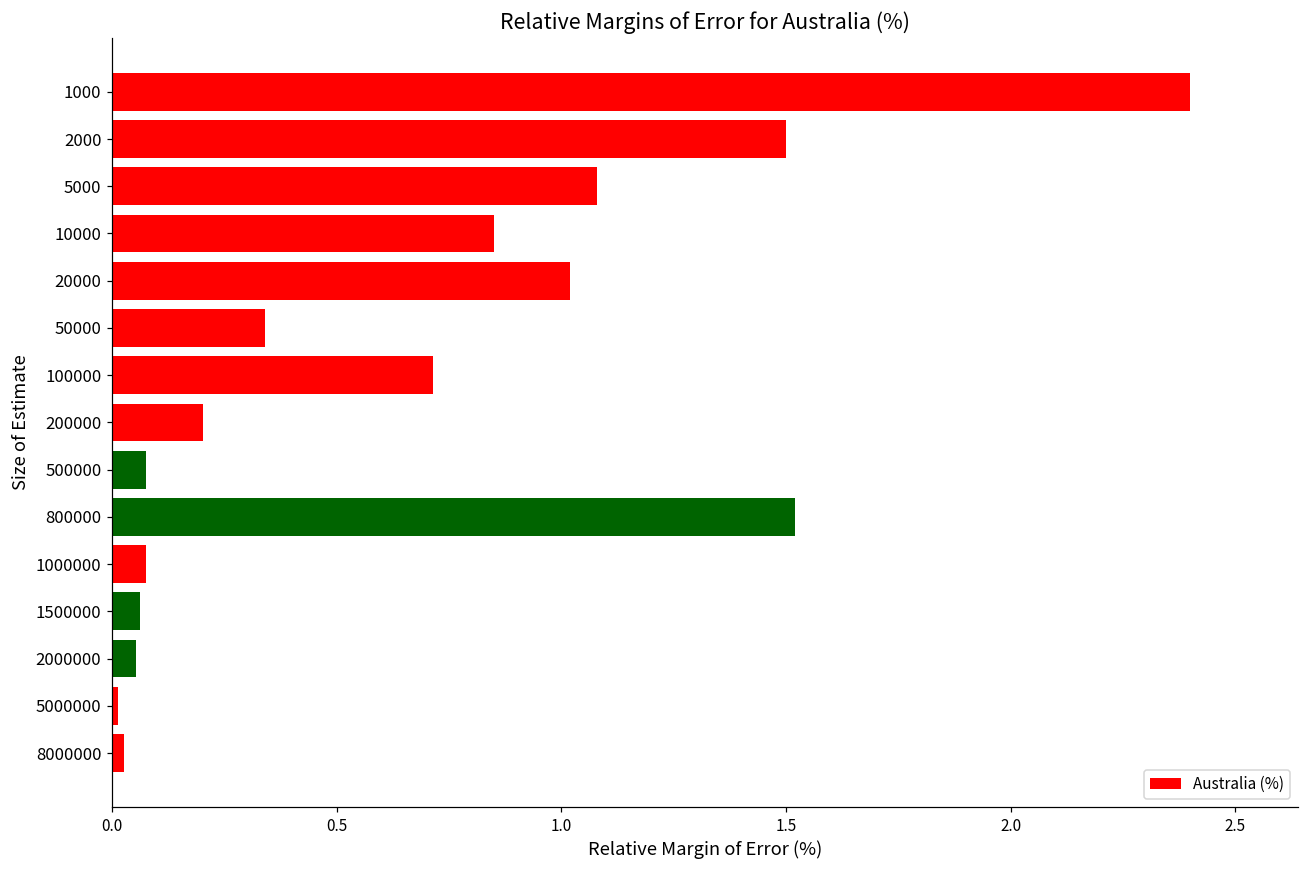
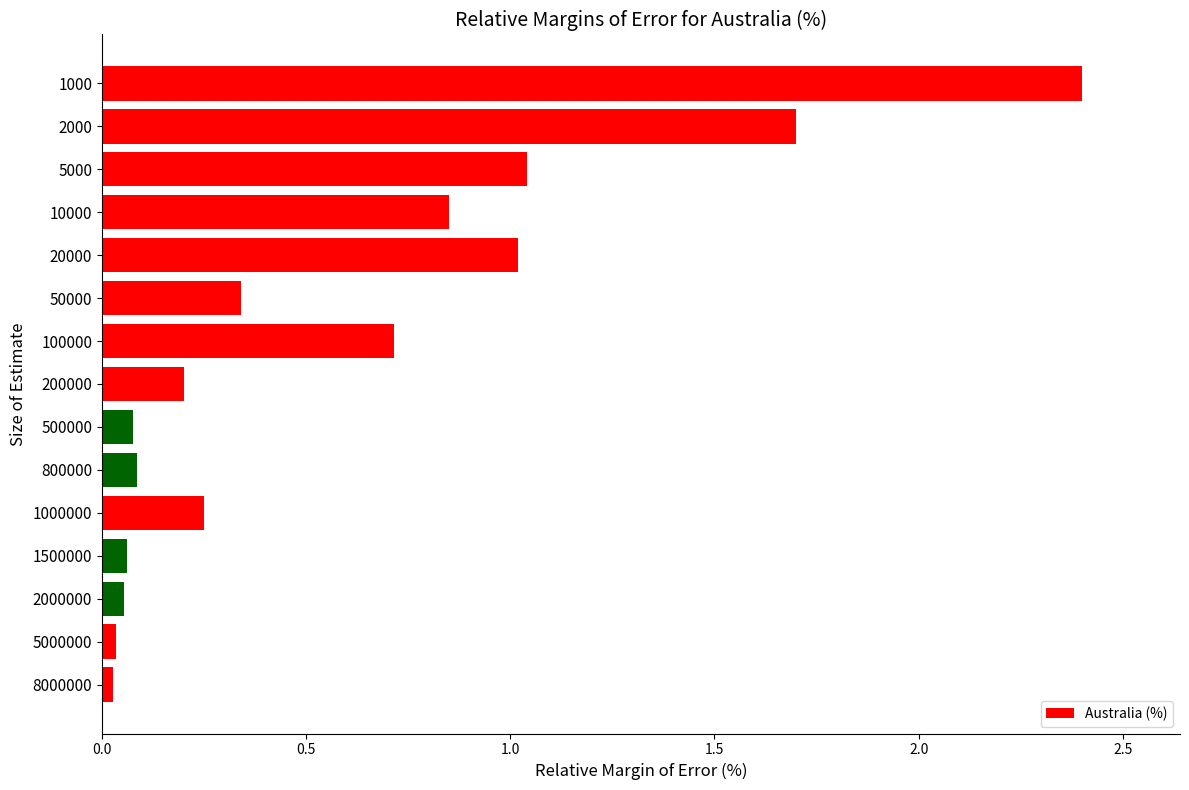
  {
    "1000": 2.40,
-   "2000": 1.5,
-   "5000": 1.08,
+   "2000": 1.7,
+   "5000": 1.04,
    "10000": 0.85,
    "20000": 1.02,
    "50000": 0.34,
    "100000": 0.72,
    "200000": 0.20,
    "500000": 0.08,
-   "800000": 1.52,
-   "1000000": 0.08,
+   "800000": 0.09,
+   "1000000": 0.25,
    "1500000": 0.06,
    "2000000": 0.05,
-   "5000000": 0.01,
+   "5000000": 0.03,
    "8000000": 0.03
  }
